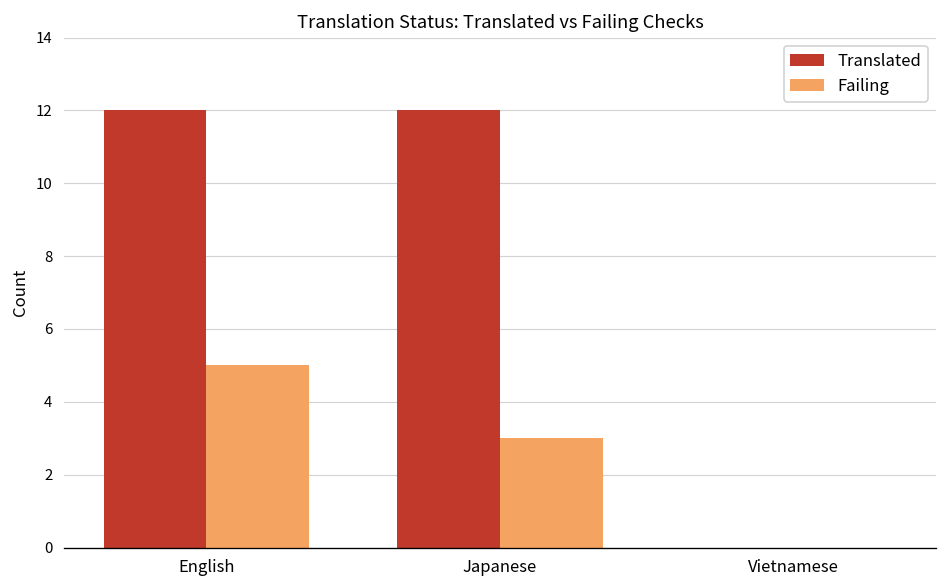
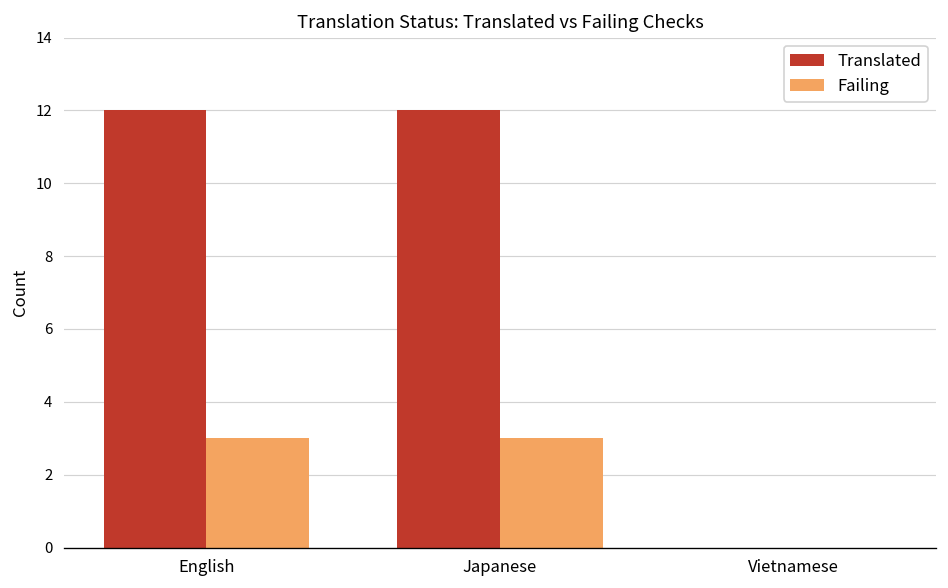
  {
    "Translated": {
      "English": 12,
      "Japanese": 12,
      "Vietnamese": 0
    },
    "Failing": {
-     "English": 5,
+     "English": 3,
      "Japanese": 3,
      "Vietnamese": 0
    }
  }
